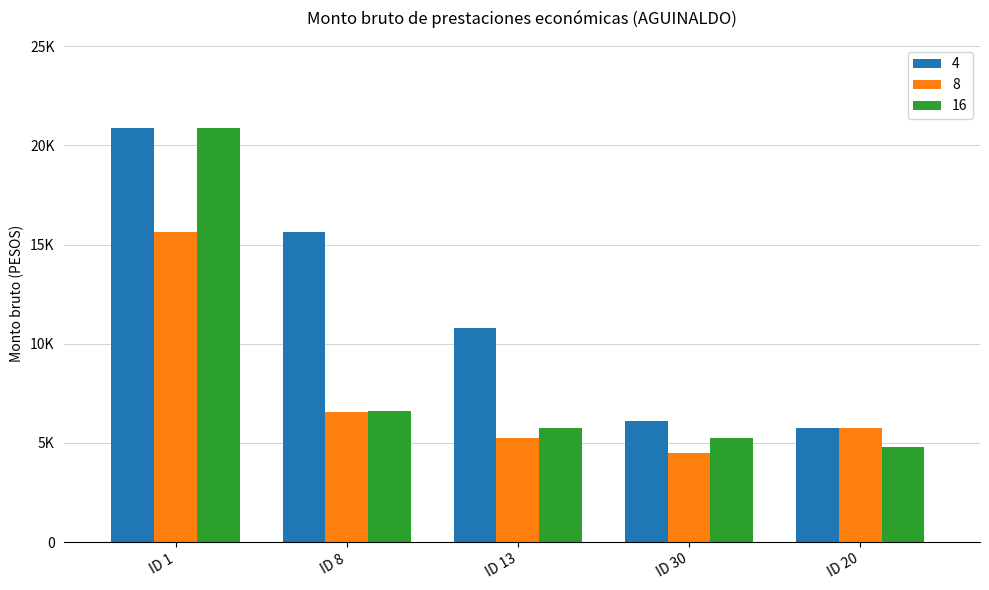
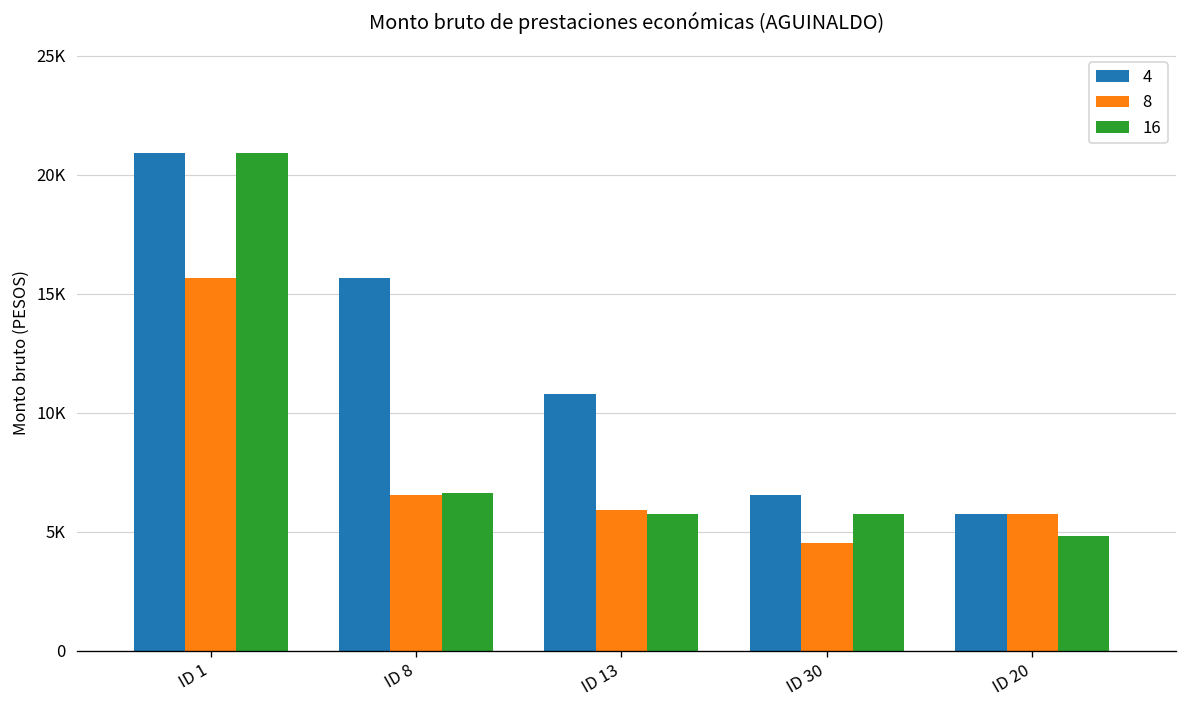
  {
    "4": {
      "ID 1": 20900,
      "ID 8": 15700,
      "ID 13": 10800,
-     "ID 30": 6100,
+     "ID 30": 6500,
      "ID 20": 5700
    },
    "8": {
      "ID 1": 15700,
      "ID 8": 6500,
-     "ID 13": 5200,
+     "ID 13": 5900,
      "ID 30": 4500,
      "ID 20": 5700
    },
    "16": {
      "ID 1": 20900,
      "ID 8": 6600,
      "ID 13": 5700,
-     "ID 30": 5200,
+     "ID 30": 5700,
      "ID 20": 4800
    }
  }
